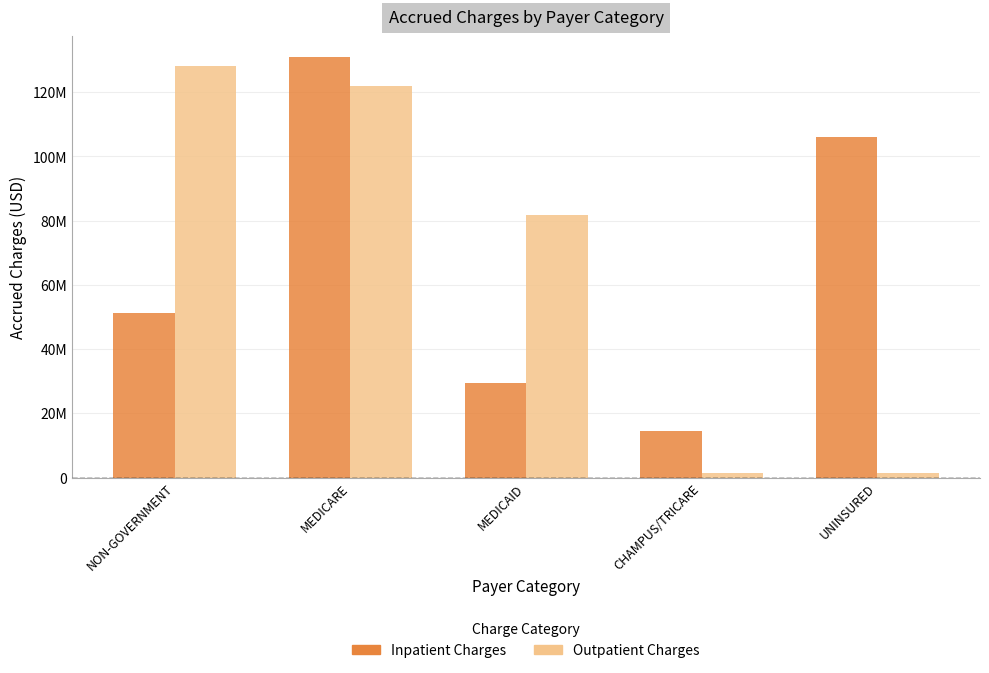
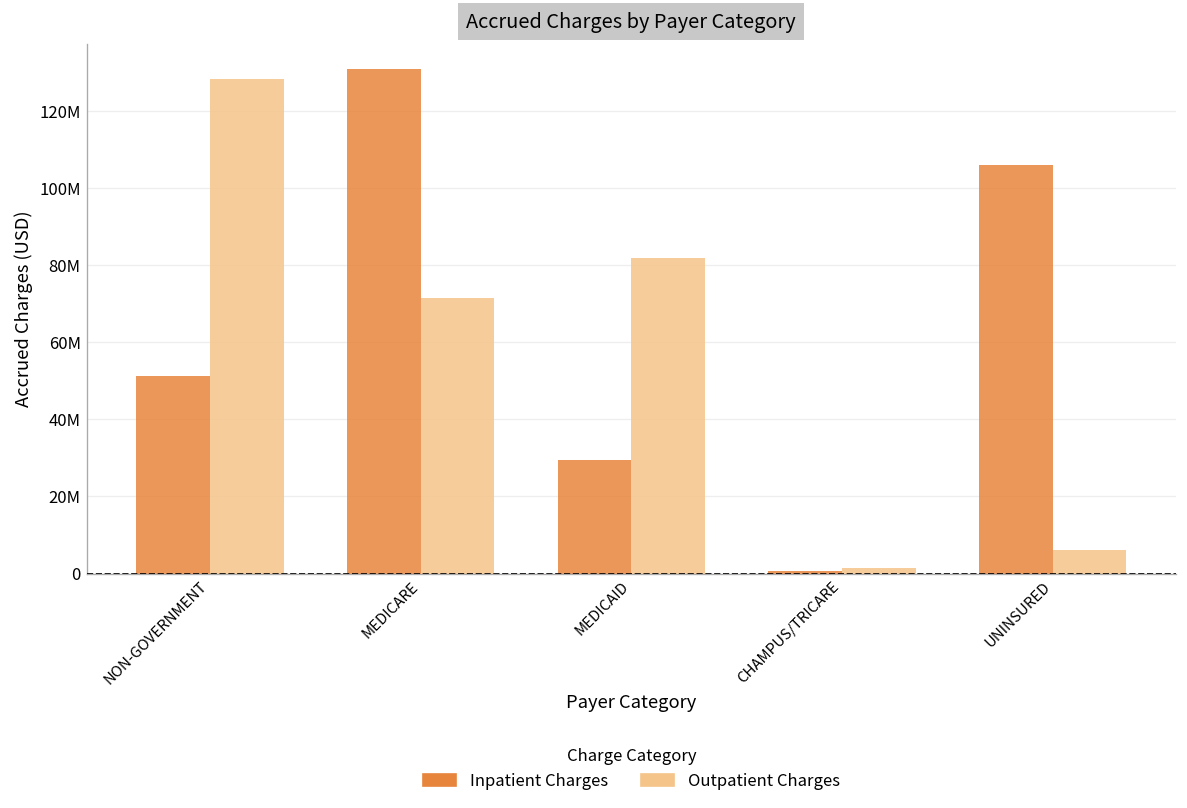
  {
    "Inpatient Charges": {
      "NON-GOVERNMENT": 51000000,
      "MEDICARE": 131000000,
      "MEDICAID": 30000000,
-     "CHAMPUS/TRICARE": 15000000,
+     "CHAMPUS/TRICARE": 1000000,
      "UNINSURED": 106000000
    },
    "Outpatient Charges": {
      "NON-GOVERNMENT": 128000000,
-     "MEDICARE": 122000000,
+     "MEDICARE": 71000000,
      "MEDICAID": 82000000,
      "CHAMPUS/TRICARE": 1000000,
-     "UNINSURED": 1000000
+     "UNINSURED": 6000000
    }
  }
